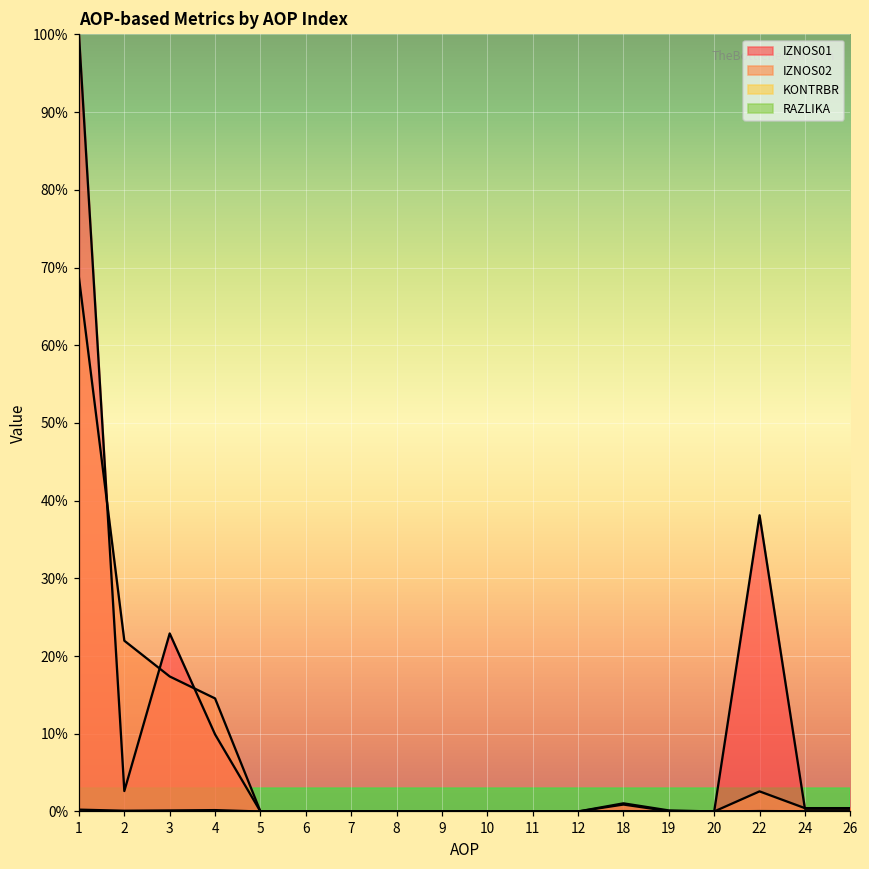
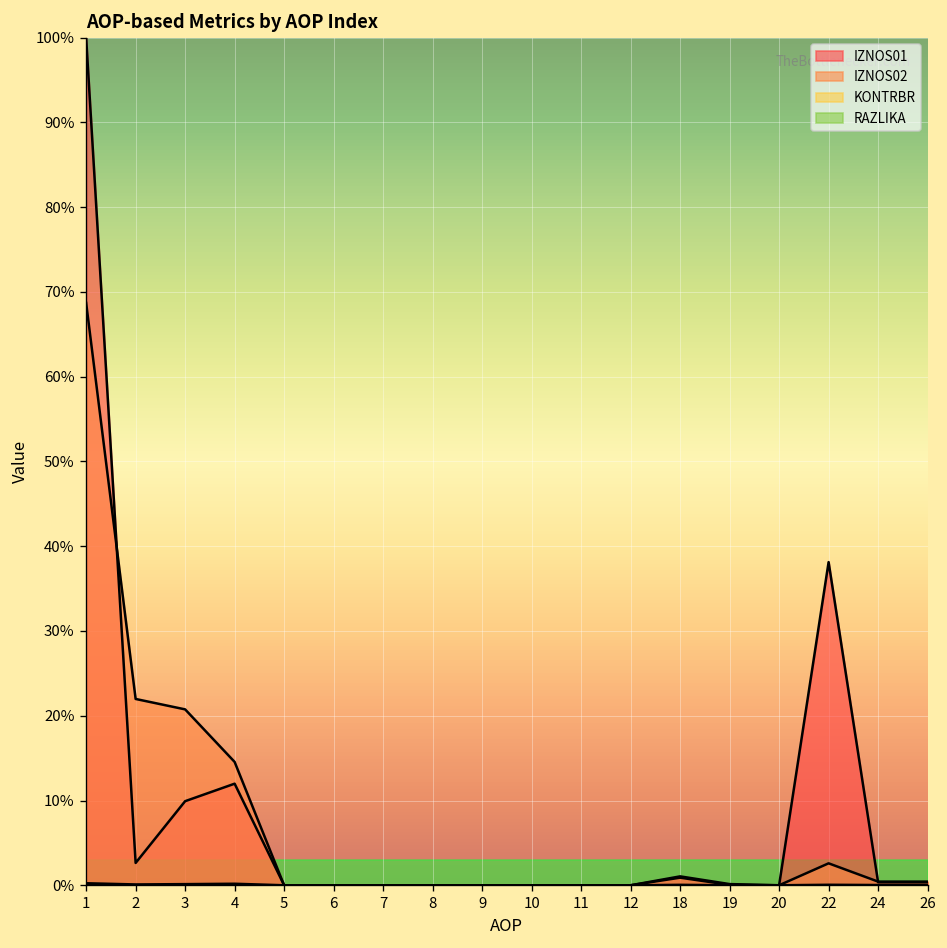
  {
    "IZNOS01": {
      "1": "100%",
-     "3": "23%",
-     "4": "10%",
+     "3": "10%",
+     "4": "12%",
      "22": "38%"
    },
    "IZNOS02": {
      "1": "69%",
      "2": "22%",
-     "3": "17%",
+     "3": "21%",
      "4": "15%"
    }
  }
